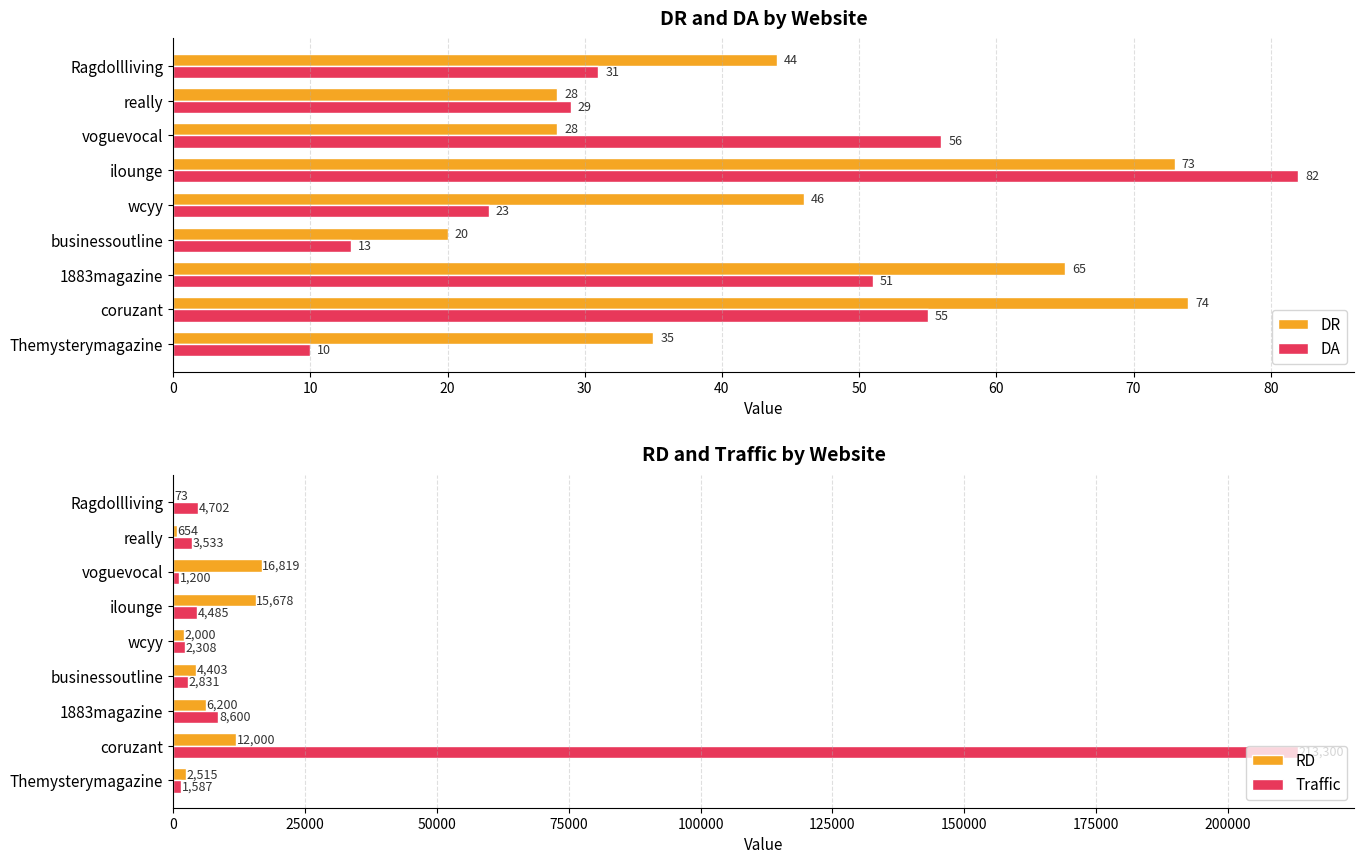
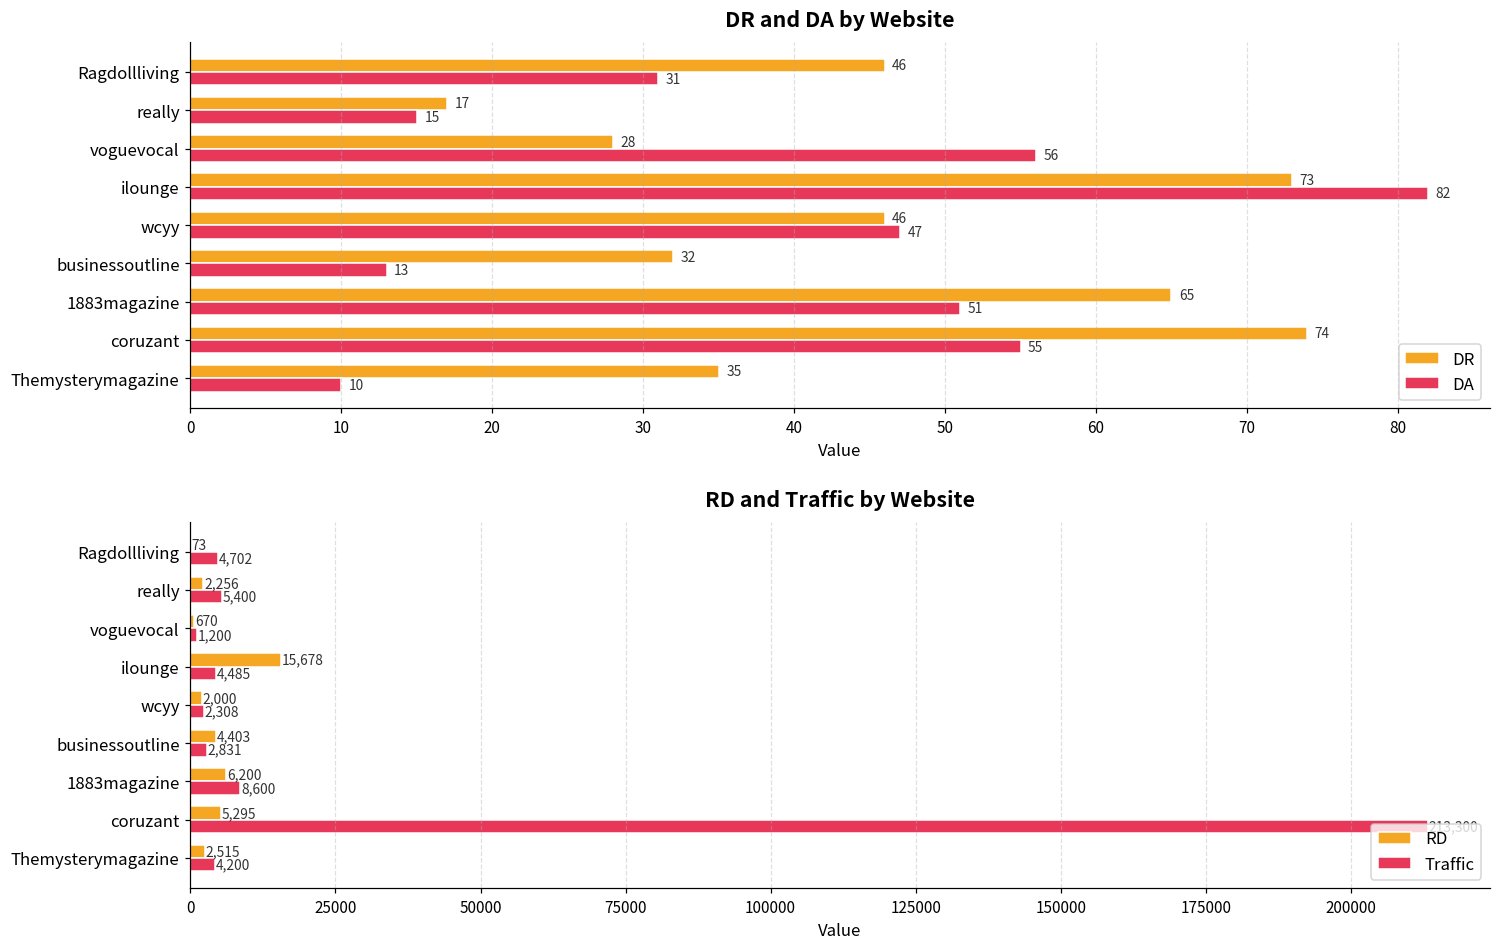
  {
    "DR and DA by Website": {
      "DR": {
-       "Ragdollliving": "44",
-       "really": "28",
+       "Ragdollliving": "46",
+       "really": "17",
        "voguevocal": "28",
        "ilounge": "73",
        "wcyy": "46",
-       "businessoutline": "20",
+       "businessoutline": "32",
        "1883magazine": "65",
        "coruzant": "74",
        "Themysterymagazine": "35"
      },
      "DA": {
        "Ragdollliving": "31",
-       "really": "29",
+       "really": "15",
        "voguevocal": "56",
        "ilounge": "82",
-       "wcyy": "23",
+       "wcyy": "47",
        "businessoutline": "13",
        "1883magazine": "51",
        "coruzant": "55",
        "Themysterymagazine": "10"
      }
    },
    "RD and Traffic by Website": {
      "RD": {
        "Ragdollliving": "73",
-       "really": "654",
-       "voguevocal": "16,819",
+       "really": "2,256",
+       "voguevocal": "670",
        "ilounge": "15,678",
        "wcyy": "2,000",
        "businessoutline": "4,403",
        "1883magazine": "6,200",
-       "coruzant": "12,000",
+       "coruzant": "5,295",
        "Themysterymagazine": "2,515"
      },
      "Traffic": {
        "Ragdollliving": "4,702",
-       "really": "3,533",
+       "really": "5,400",
        "voguevocal": "1,200",
        "ilounge": "4,485",
        "wcyy": "2,308",
        "businessoutline": "2,831",
        "1883magazine": "8,600",
-       "Themysterymagazine": "1,587"
+       "Themysterymagazine": "4,200"
      }
    }
  }
